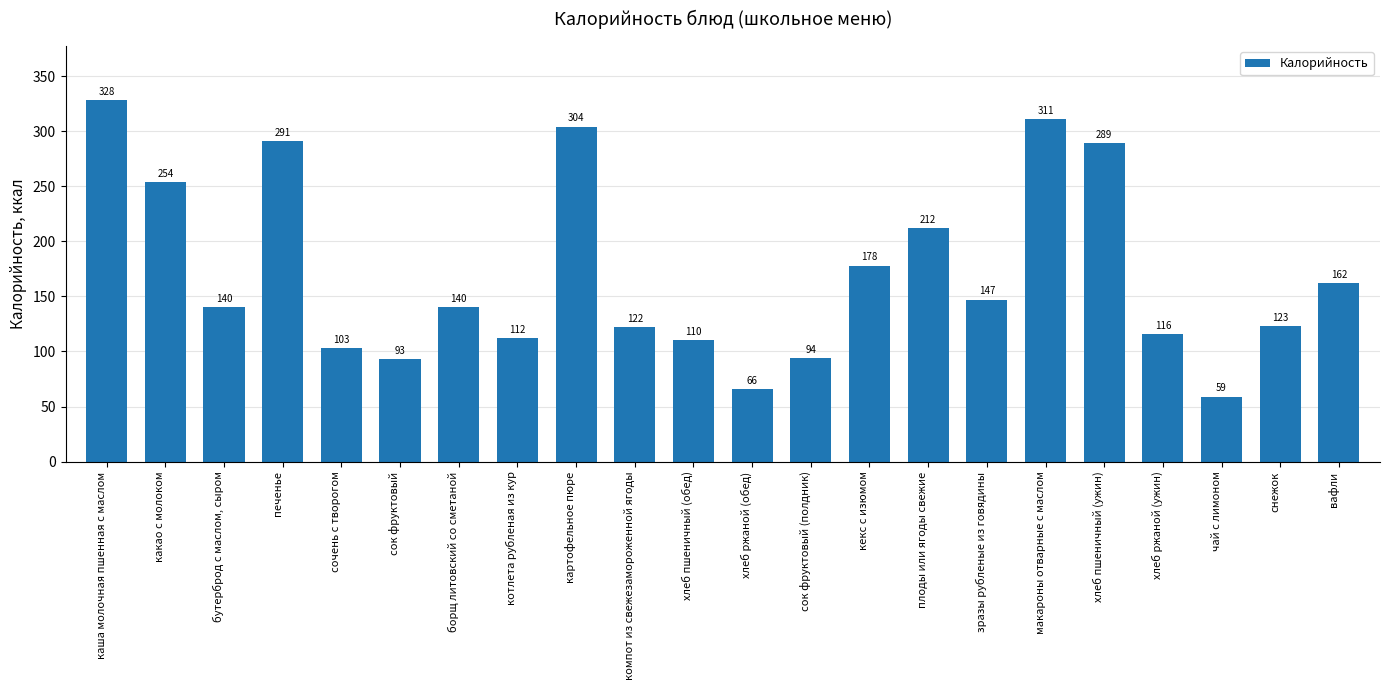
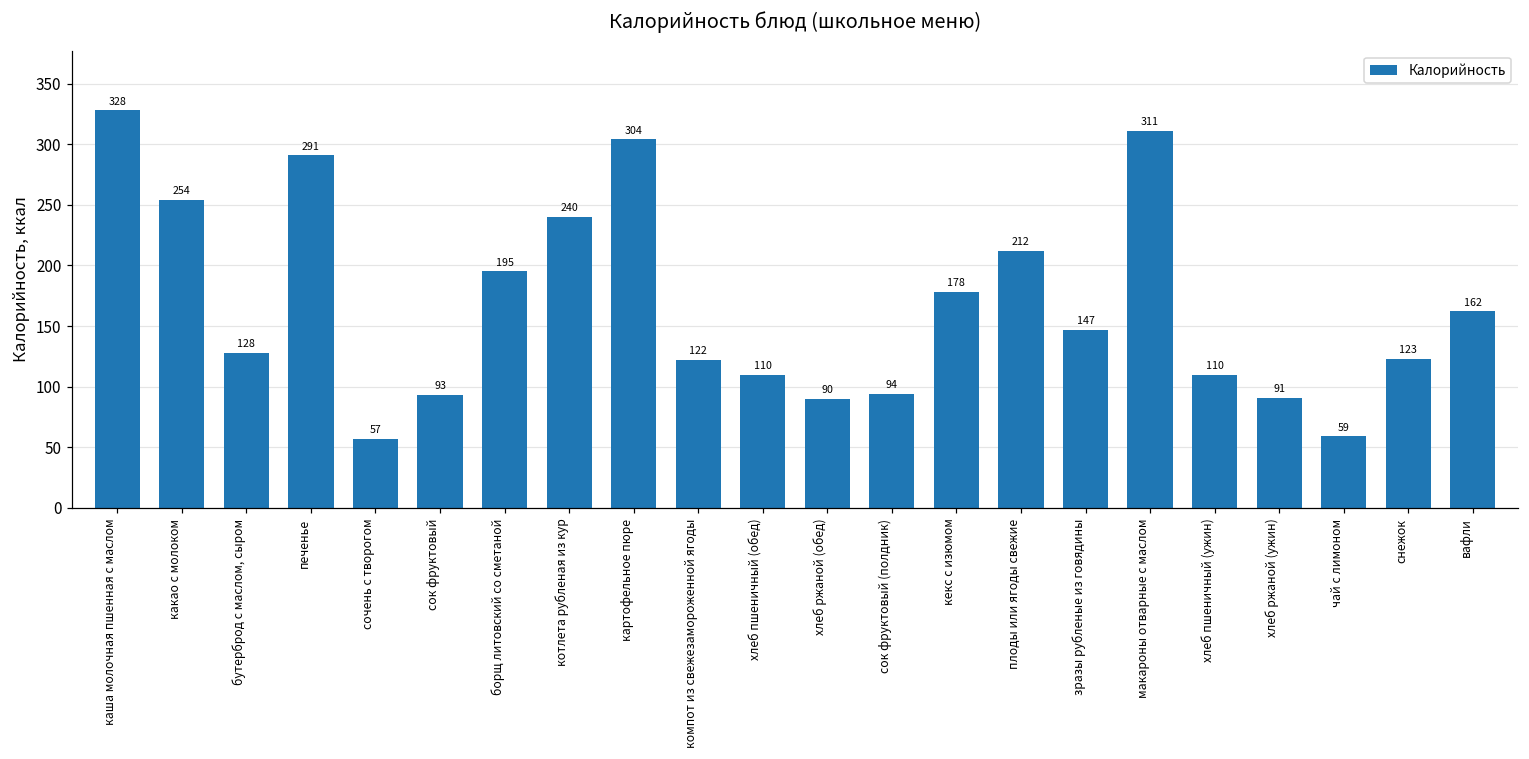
  {
    "каша молочная пшенная с маслом": 328,
    "какао с молоком": 254,
-   "бутерброд с маслом, сыром": 140,
+   "бутерброд с маслом, сыром": 128,
    "печенье": 291,
-   "сочень с творогом": 103,
+   "сочень с творогом": 57,
    "сок фруктовый": 93,
-   "борщ литовский со сметаной": 140,
-   "котлета рубленая из кур": 112,
+   "борщ литовский со сметаной": 195,
+   "котлета рубленая из кур": 240,
    "картофельное пюре": 304,
    "компот из свежезамороженной ягоды": 122,
    "хлеб пшеничный (обед)": 110,
-   "хлеб ржаной (обед)": 66,
+   "хлеб ржаной (обед)": 90,
    "сок фруктовый (полдник)": 94,
    "кекс с изюмом": 178,
    "плоды или ягоды свежие": 212,
    "зразы рубленые из говядины": 147,
    "макароны отварные с маслом": 311,
-   "хлеб пшеничный (ужин)": 289,
-   "хлеб ржаной (ужин)": 116,
+   "хлеб пшеничный (ужин)": 110,
+   "хлеб ржаной (ужин)": 91,
    "чай с лимоном": 59,
    "снежок": 123,
    "вафли": 162
  }
